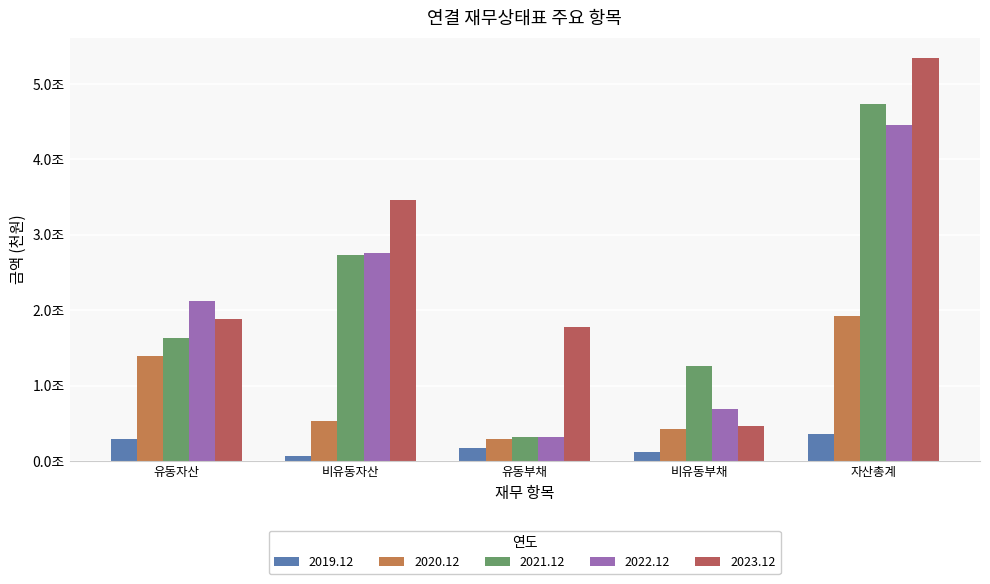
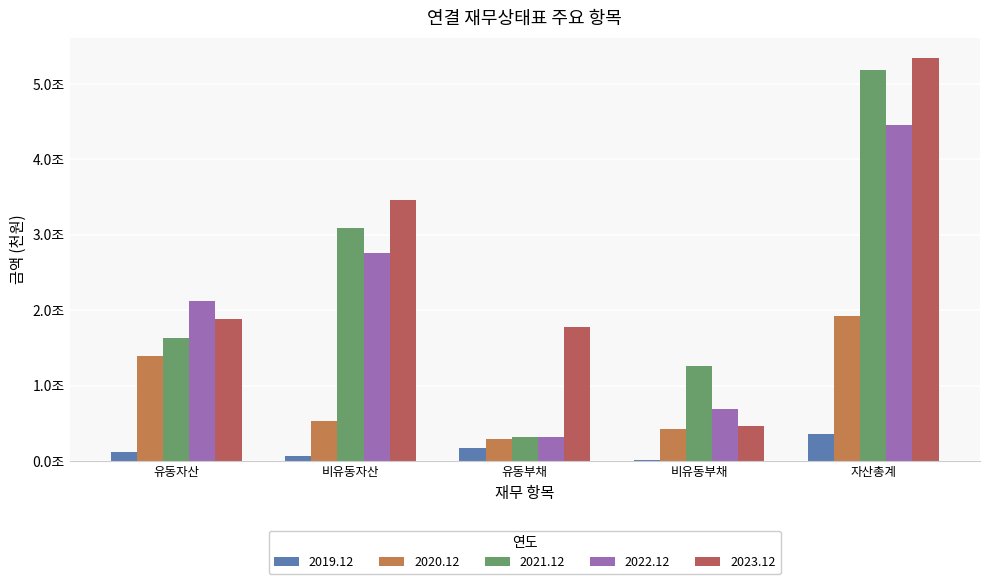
  {
    "2019.12": {
-     "유동자산": "0.3조",
+     "유동자산": "0.1조",
      "비유동자산": "0.1조",
      "유동부채": "0.2조",
-     "비유동부채": "0.1조",
+     "비유동부채": "0.0조",
      "자산총계": "0.4조"
    },
    "2021.12": {
      "유동자산": "1.6조",
-     "비유동자산": "2.7조",
+     "비유동자산": "3.1조",
      "유동부채": "0.3조",
      "비유동부채": "1.3조",
-     "자산총계": "4.7조"
+     "자산총계": "5.2조"
    },
    "2022.12": {
      "유동자산": "2.1조",
      "비유동자산": "2.8조",
      "유동부채": "0.3조",
      "비유동부채": "0.7조",
      "자산총계": "4.5조"
    }
  }
